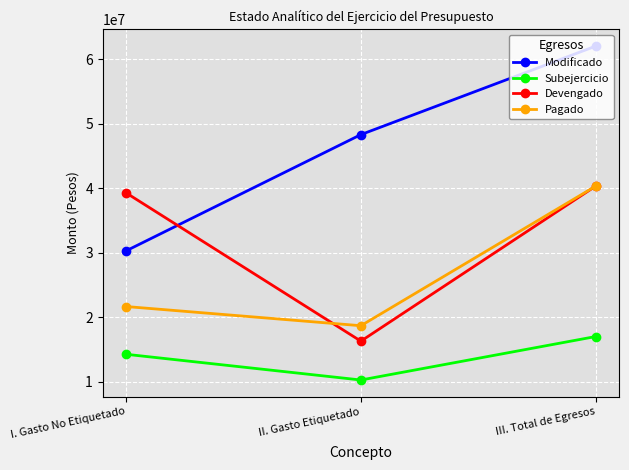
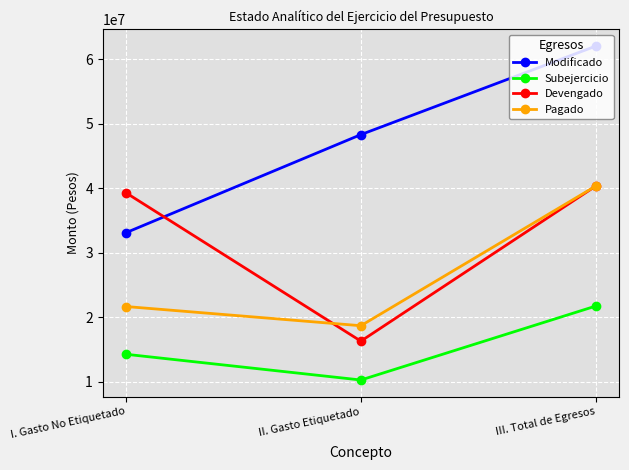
  {
    "Modificado": {
-     "I. Gasto No Etiquetado": 30000000,
+     "I. Gasto No Etiquetado": 33000000,
      "II. Gasto Etiquetado": 48000000
    },
    "Subejercicio": {
      "I. Gasto No Etiquetado": 14000000,
      "II. Gasto Etiquetado": 10000000,
-     "III. Total de Egresos": 17000000
+     "III. Total de Egresos": 22000000
    },
    "Devengado": {
      "I. Gasto No Etiquetado": 39000000,
      "II. Gasto Etiquetado": 16000000
    },
    "Pagado": {
      "I. Gasto No Etiquetado": 22000000,
      "II. Gasto Etiquetado": 19000000
    }
  }
